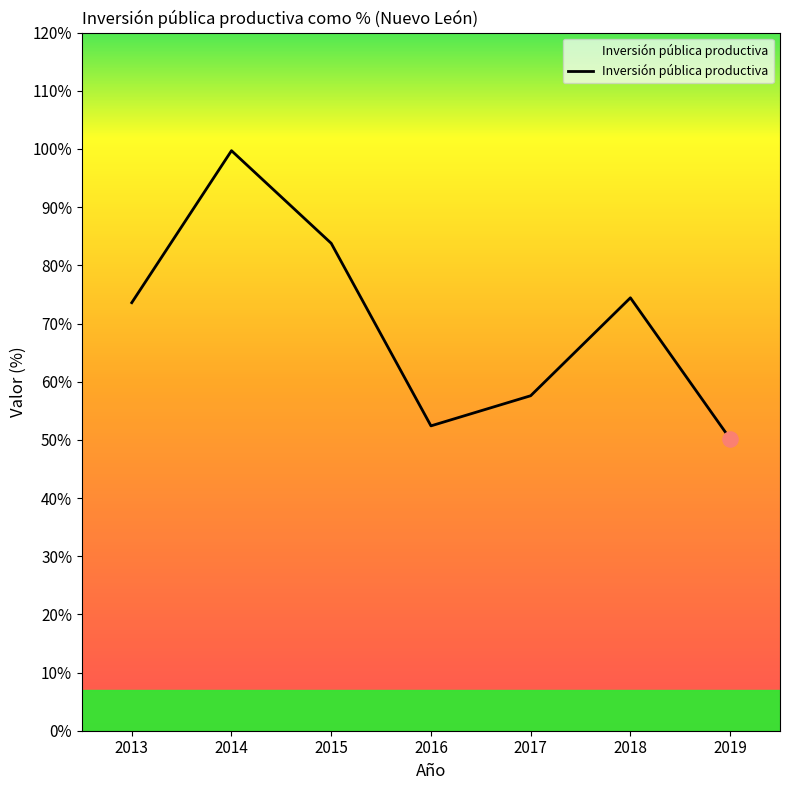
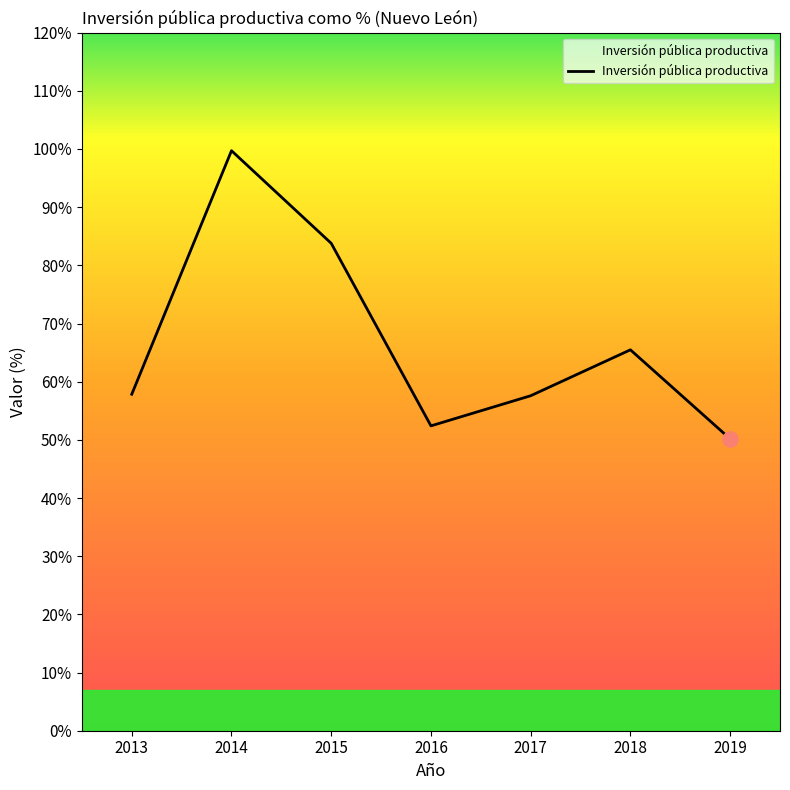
  {
    "Inversión pública productiva": {
-     "2013": "74%",
+     "2013": "58%",
      "2014": "100%",
      "2015": "84%",
      "2016": "52%",
      "2017": "58%",
-     "2018": "74%"
+     "2018": "65%"
    }
  }
